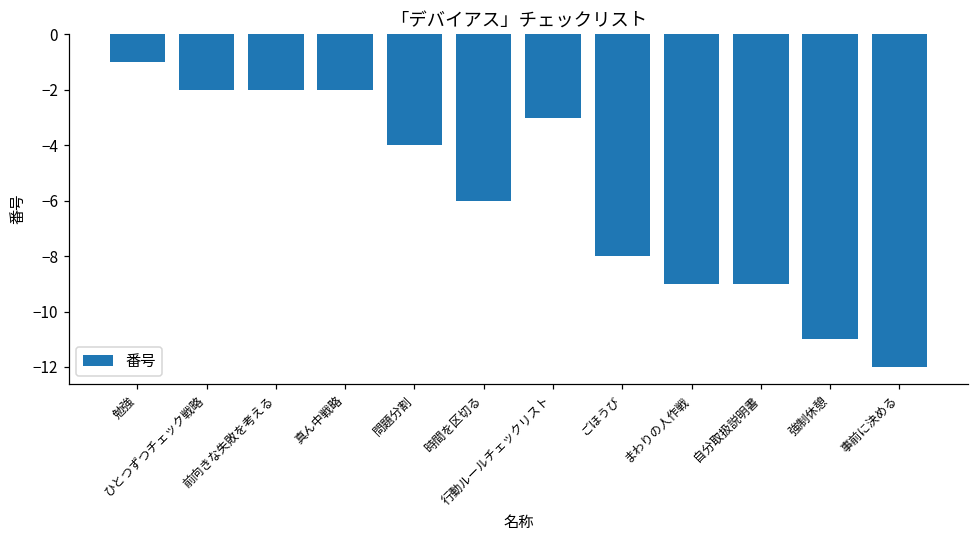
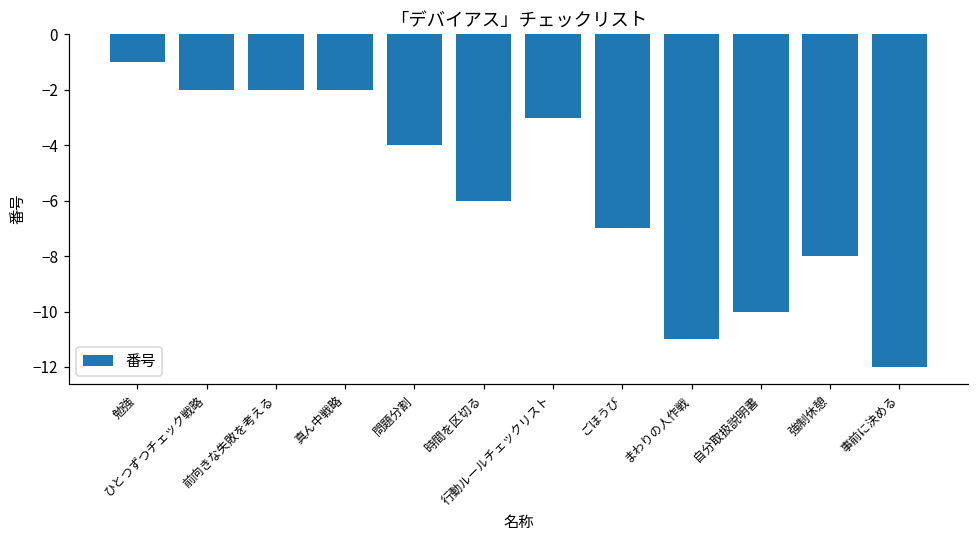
  {
    "勉強": -1.0,
    "ひとつずつチェック戦略": -2.0,
    "前向きな失敗を考える": -2.0,
    "真ん中戦略": -2.0,
    "問題分割": -4.0,
    "時間を区切る": -6.0,
    "行動ルールチェックリスト": -3.0,
-   "ごほうび": -8.0,
-   "まわりの人作戦": -9.0,
-   "自分取扱説明書": -9.0,
-   "強制休憩": -11.0,
+   "ごほうび": -7.0,
+   "まわりの人作戦": -11.0,
+   "自分取扱説明書": -10.0,
+   "強制休憩": -8.0,
    "事前に決める": -12.0
  }
